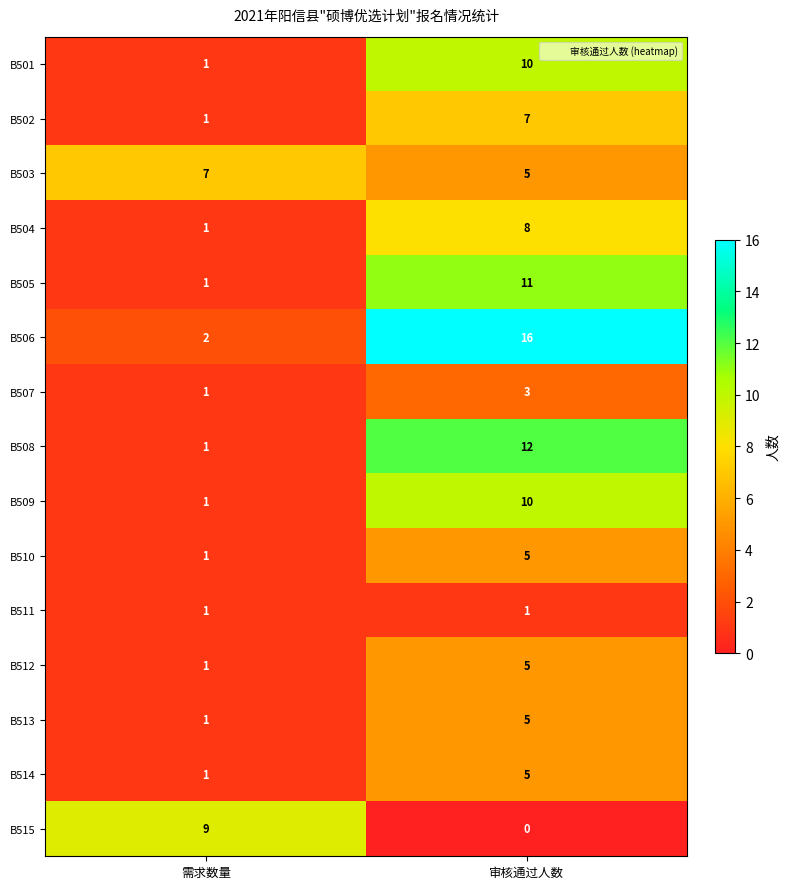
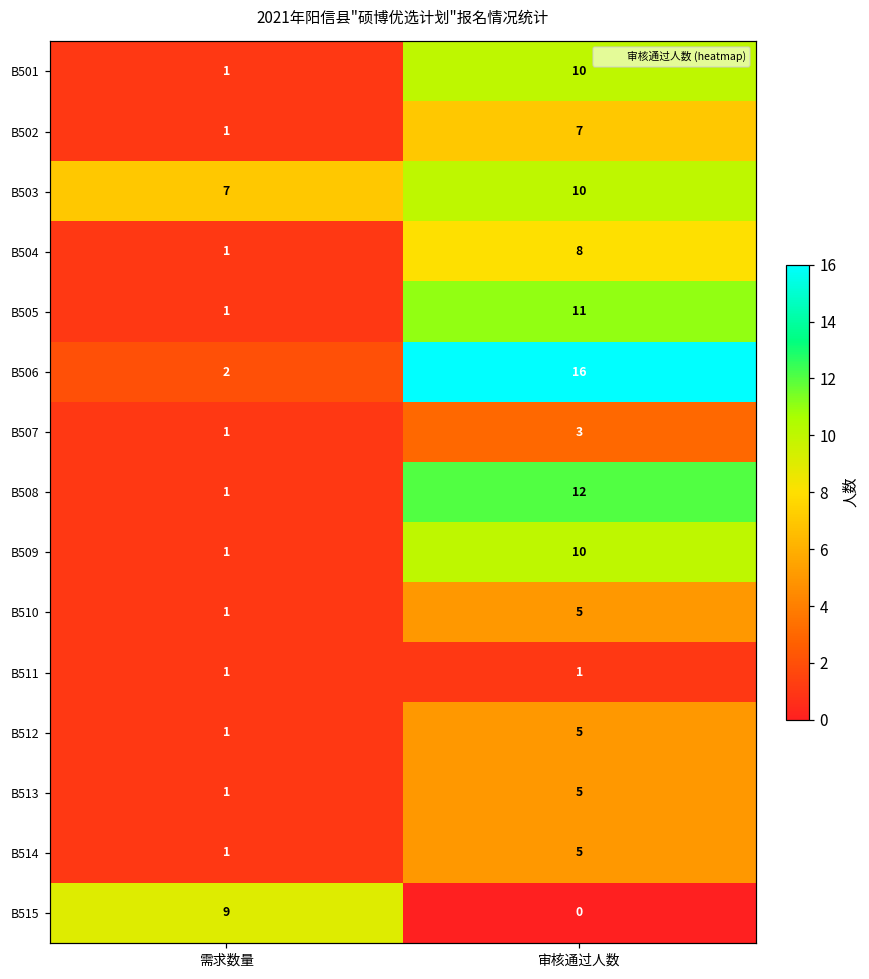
  {
    "B501": {
      "需求数量": 1,
      "审核通过人数": 10
    },
    "B502": {
      "需求数量": 1,
      "审核通过人数": 7
    },
    "B503": {
      "需求数量": 7,
-     "审核通过人数": 5
+     "审核通过人数": 10
    },
    "B504": {
      "需求数量": 1,
      "审核通过人数": 8
    },
    "B505": {
      "需求数量": 1,
      "审核通过人数": 11
    },
    "B506": {
      "需求数量": 2,
      "审核通过人数": 16
    },
    "B507": {
      "需求数量": 1,
      "审核通过人数": 3
    },
    "B508": {
      "需求数量": 1,
      "审核通过人数": 12
    },
    "B509": {
      "需求数量": 1,
      "审核通过人数": 10
    },
    "B510": {
      "需求数量": 1,
      "审核通过人数": 5
    },
    "B511": {
      "需求数量": 1,
      "审核通过人数": 1
    },
    "B512": {
      "需求数量": 1,
      "审核通过人数": 5
    },
    "B513": {
      "需求数量": 1,
      "审核通过人数": 5
    },
    "B514": {
      "需求数量": 1,
      "审核通过人数": 5
    },
    "B515": {
      "需求数量": 9,
      "审核通过人数": 0
    }
  }
